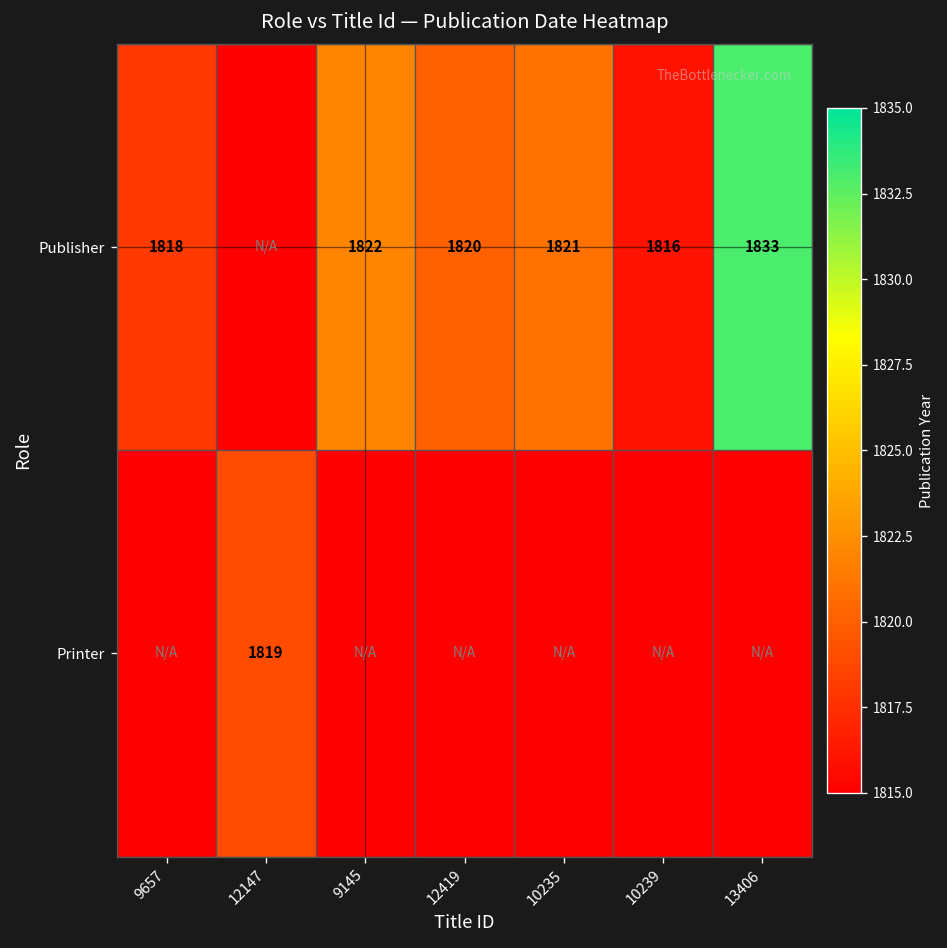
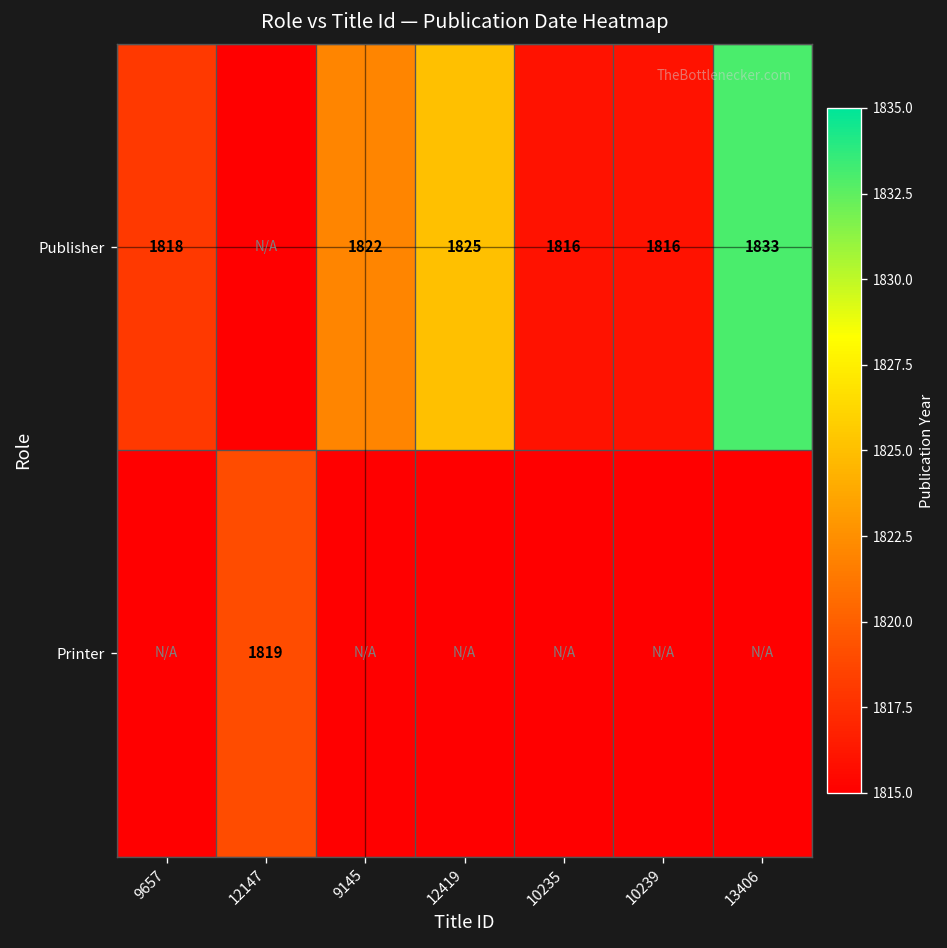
  {
    "Publisher": {
      "9657": 1818,
      "9145": 1822,
-     "12419": 1820,
-     "10235": 1821,
+     "12419": 1825,
+     "10235": 1816,
      "10239": 1816
    },
    "Printer": {
      "12147": 1819
    }
  }
